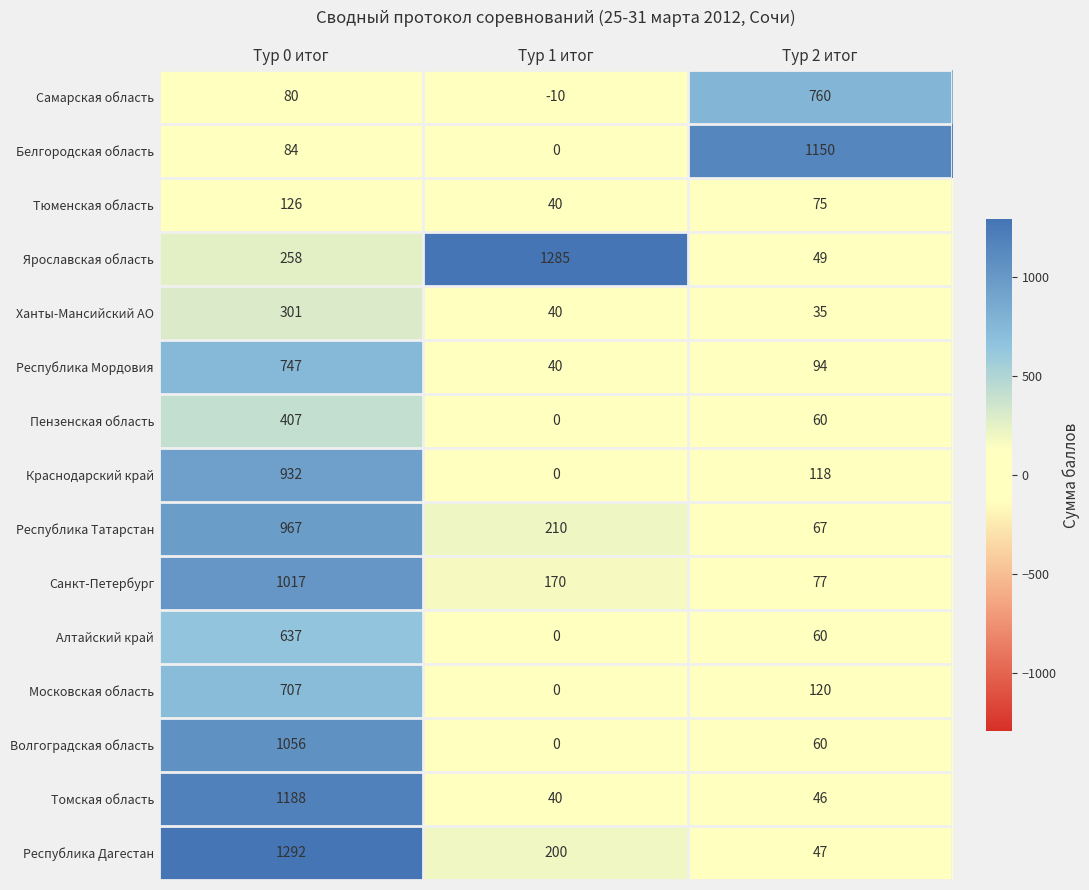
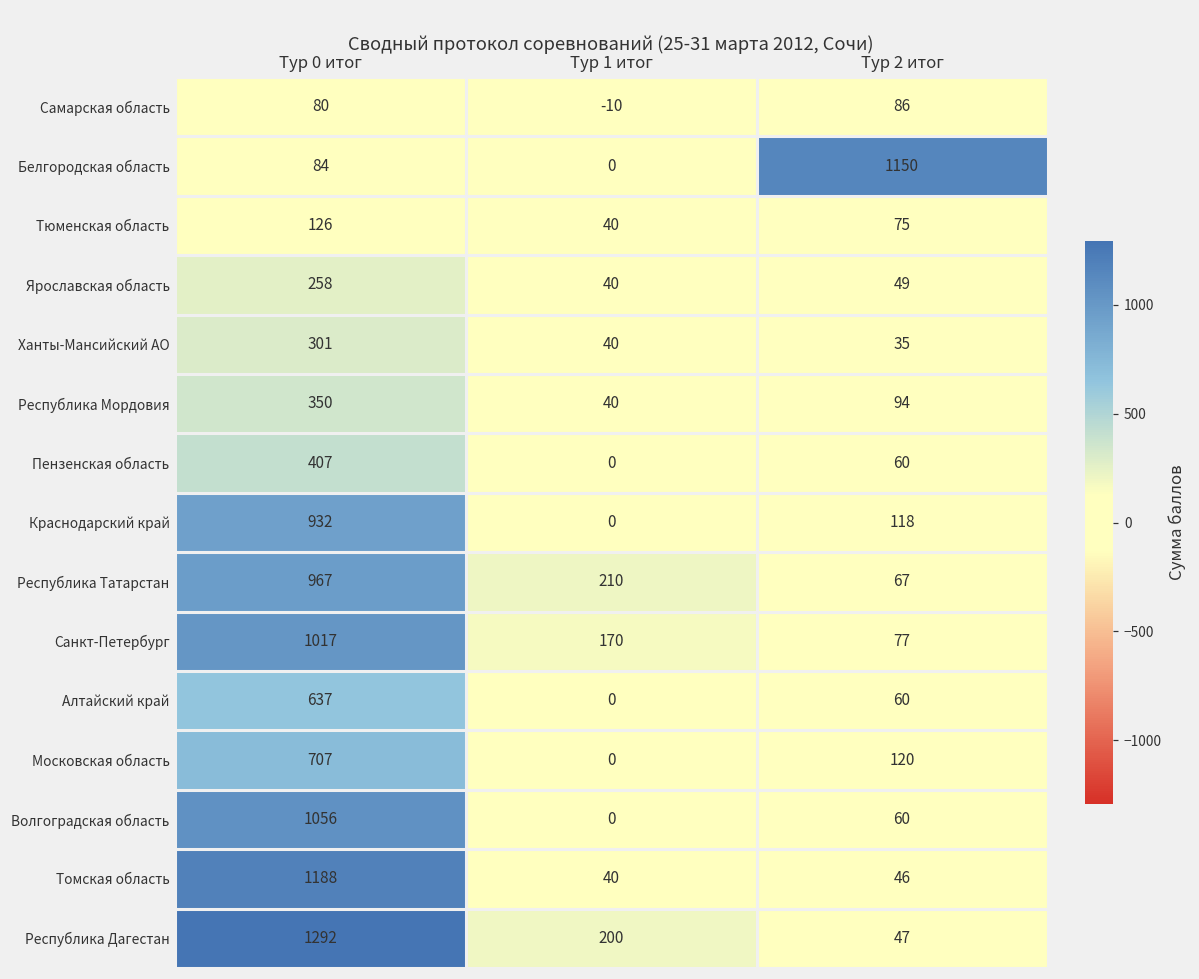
  {
    "Самарская область": {
      "Тур 0 итог": 80,
      "Тур 1 итог": -10,
-     "Тур 2 итог": 760
+     "Тур 2 итог": 86
    },
    "Белгородская область": {
      "Тур 0 итог": 84,
      "Тур 1 итог": 0,
      "Тур 2 итог": 1150
    },
    "Тюменская область": {
      "Тур 0 итог": 126,
      "Тур 1 итог": 40,
      "Тур 2 итог": 75
    },
    "Ярославская область": {
      "Тур 0 итог": 258,
-     "Тур 1 итог": 1285,
+     "Тур 1 итог": 40,
      "Тур 2 итог": 49
    },
    "Ханты-Мансийский АО": {
      "Тур 0 итог": 301,
      "Тур 1 итог": 40,
      "Тур 2 итог": 35
    },
    "Республика Мордовия": {
-     "Тур 0 итог": 747,
+     "Тур 0 итог": 350,
      "Тур 1 итог": 40,
      "Тур 2 итог": 94
    },
    "Пензенская область": {
      "Тур 0 итог": 407,
      "Тур 1 итог": 0,
      "Тур 2 итог": 60
    },
    "Краснодарский край": {
      "Тур 0 итог": 932,
      "Тур 1 итог": 0,
      "Тур 2 итог": 118
    },
    "Республика Татарстан": {
      "Тур 0 итог": 967,
      "Тур 1 итог": 210,
      "Тур 2 итог": 67
    },
    "Санкт-Петербург": {
      "Тур 0 итог": 1017,
      "Тур 1 итог": 170,
      "Тур 2 итог": 77
    },
    "Алтайский край": {
      "Тур 0 итог": 637,
      "Тур 1 итог": 0,
      "Тур 2 итог": 60
    },
    "Московская область": {
      "Тур 0 итог": 707,
      "Тур 1 итог": 0,
      "Тур 2 итог": 120
    },
    "Волгоградская область": {
      "Тур 0 итог": 1056,
      "Тур 1 итог": 0,
      "Тур 2 итог": 60
    },
    "Томская область": {
      "Тур 0 итог": 1188,
      "Тур 1 итог": 40,
      "Тур 2 итог": 46
    },
    "Республика Дагестан": {
      "Тур 0 итог": 1292,
      "Тур 1 итог": 200,
      "Тур 2 итог": 47
    }
  }
